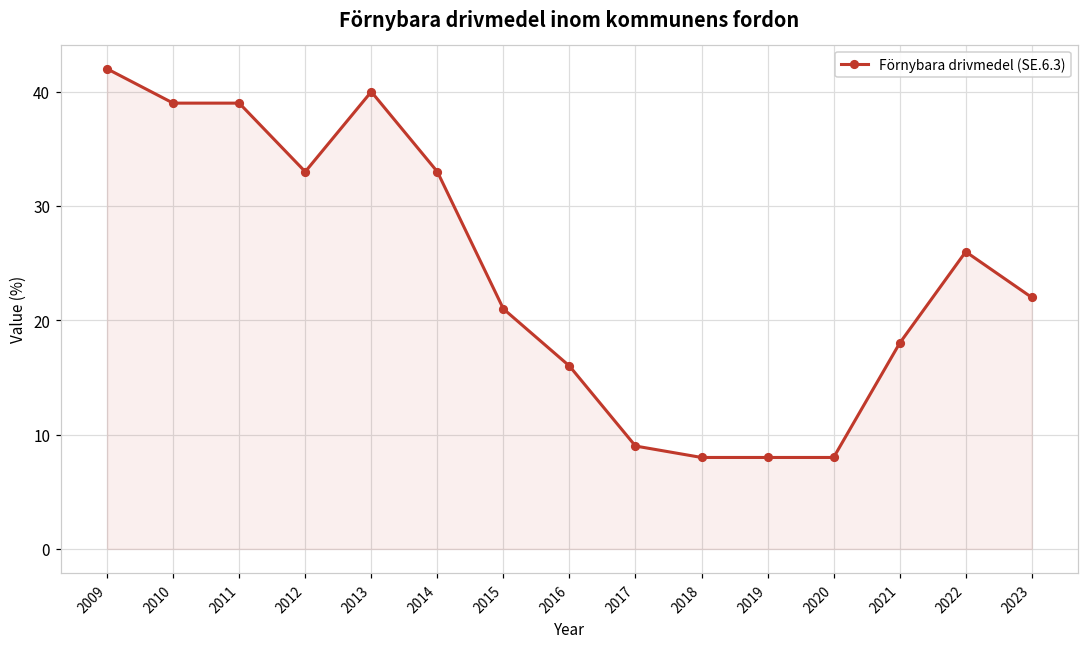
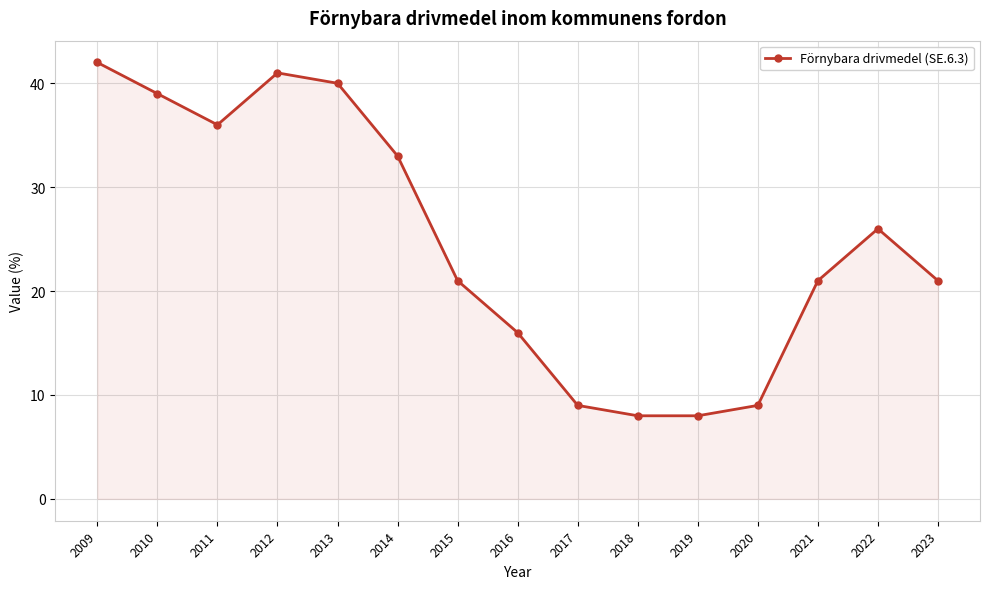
  {
    "2009": 42,
    "2010": 39,
-   "2011": 39,
-   "2012": 33,
+   "2011": 36,
+   "2012": 41,
    "2013": 40,
    "2014": 33,
    "2015": 21,
    "2016": 16,
    "2017": 9,
    "2018": 8,
    "2019": 8,
-   "2020": 8,
-   "2021": 18,
+   "2020": 9,
+   "2021": 21,
    "2022": 26,
-   "2023": 22
+   "2023": 21
  }
